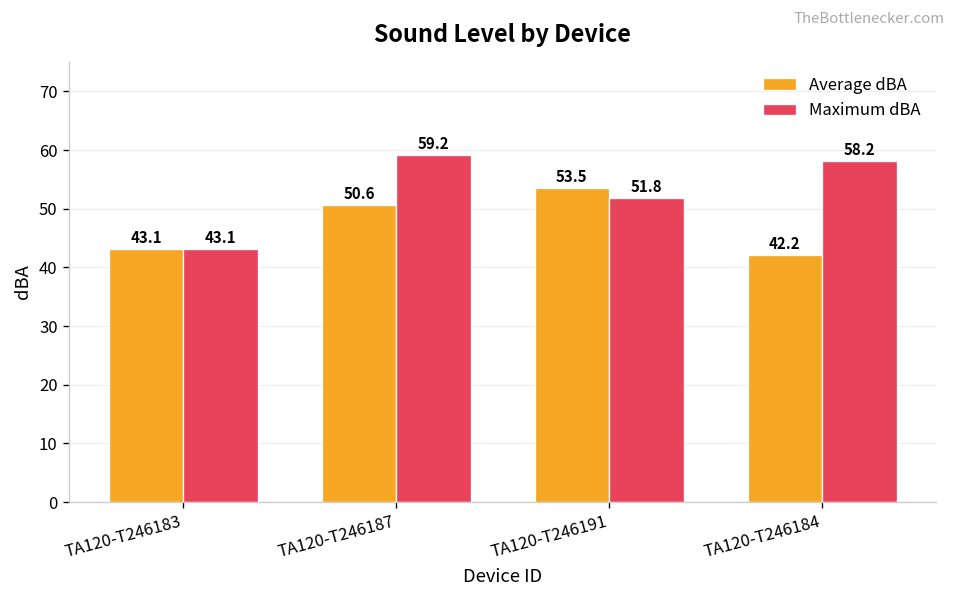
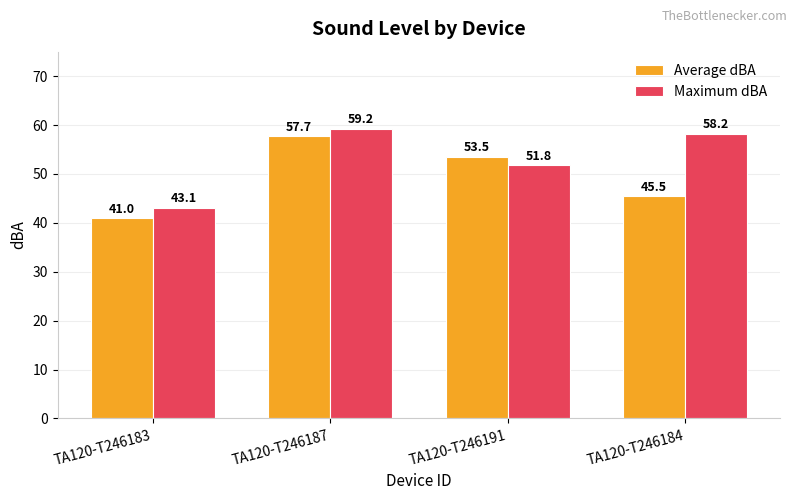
  {
    "Average dBA": {
-     "TA120-T246183": 43.1,
-     "TA120-T246187": 50.6,
+     "TA120-T246183": 41.0,
+     "TA120-T246187": 57.7,
      "TA120-T246191": 53.5,
-     "TA120-T246184": 42.2
+     "TA120-T246184": 45.5
    },
    "Maximum dBA": {
      "TA120-T246183": 43.1,
      "TA120-T246187": 59.2,
      "TA120-T246191": 51.8,
      "TA120-T246184": 58.2
    }
  }
